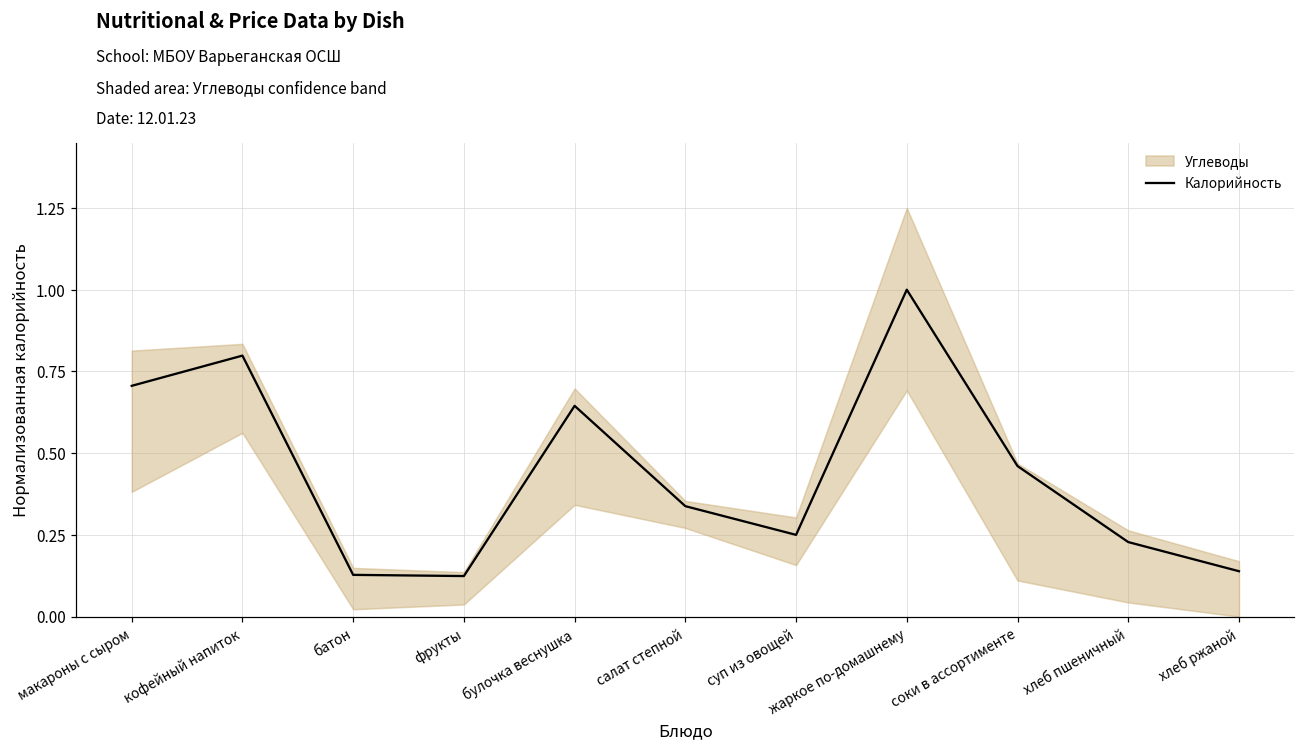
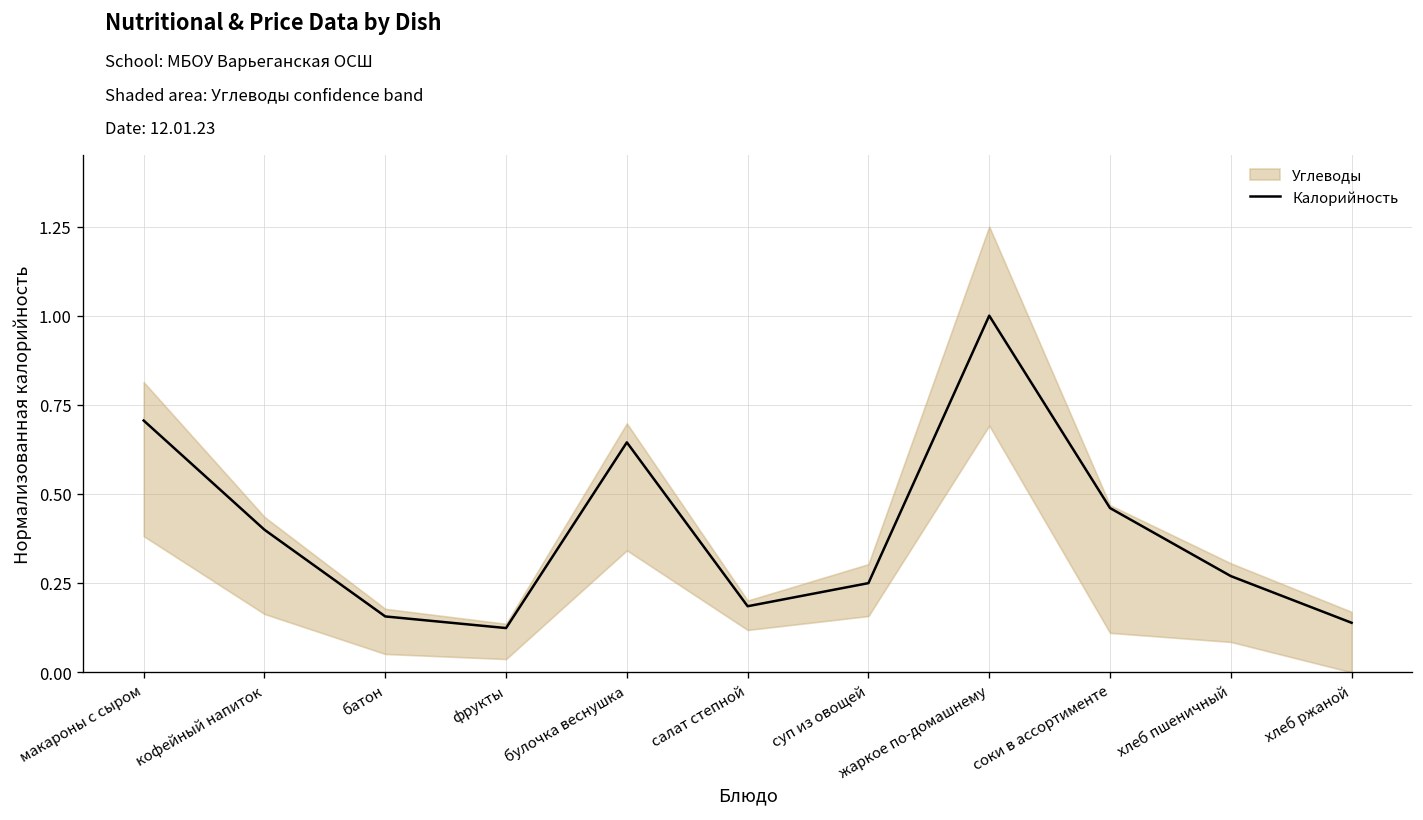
  {
    "Калорийность": {
      "макароны с сыром": 0.71,
-     "кофейный напиток": 0.80,
-     "батон": 0.13,
+     "кофейный напиток": 0.40,
+     "батон": 0.16,
      "фрукты": 0.12,
      "булочка веснушка": 0.64,
-     "салат степной": 0.34,
+     "салат степной": 0.19,
      "суп из овощей": 0.25,
      "жаркое по-домашнему": 1.00,
-     "хлеб пшеничный": 0.23,
+     "хлеб пшеничный": 0.27,
      "хлеб ржаной": 0.14
    },
    "Углеводы": {
      "хлеб ржаной": 0.17
    }
  }
